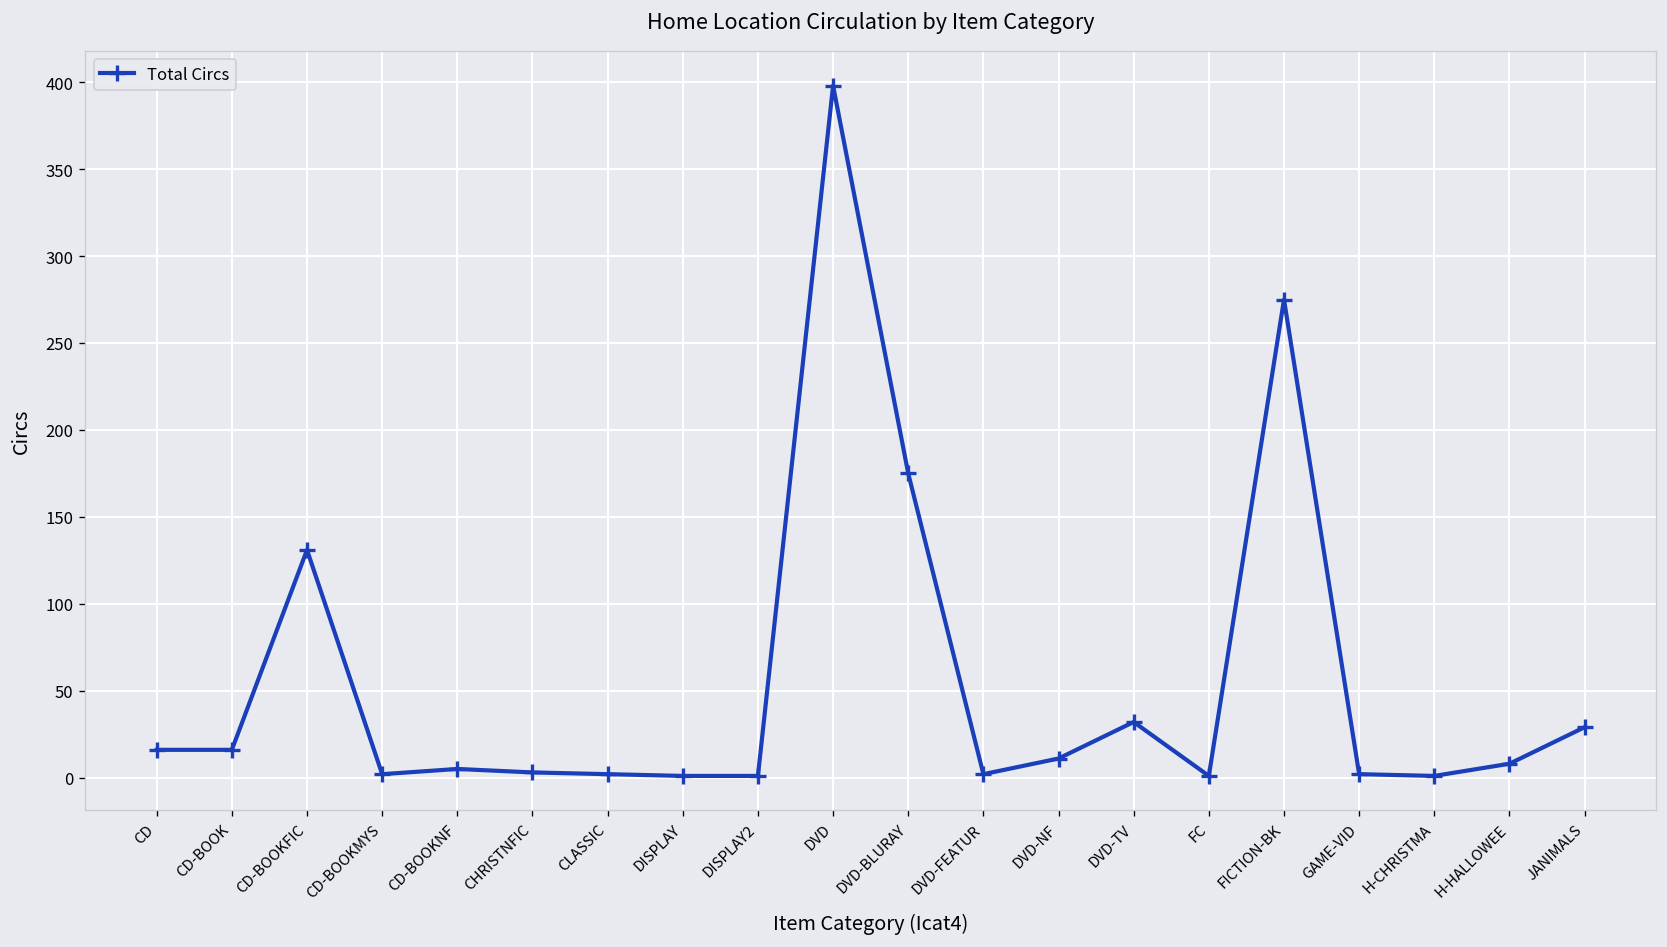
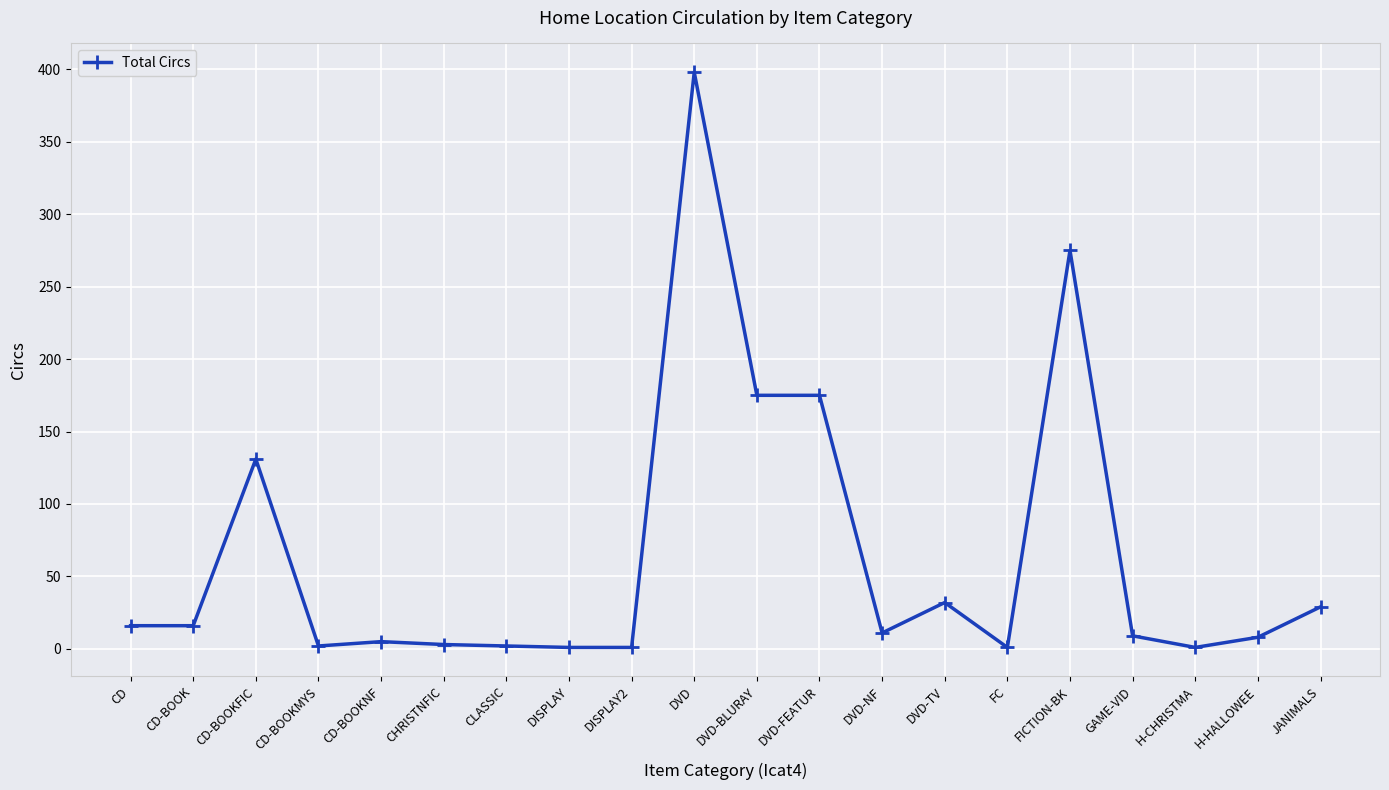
  {
    "CD": 16,
    "CD-BOOK": 16,
    "CD-BOOKFIC": 131,
    "CD-BOOKMYS": 2,
    "CD-BOOKNF": 5,
    "CHRISTNFIC": 3,
    "CLASSIC": 2,
    "DISPLAY": 1,
    "DISPLAY2": 1,
    "DVD": 398,
    "DVD-BLURAY": 175,
-   "DVD-FEATUR": 2,
+   "DVD-FEATUR": 175,
    "DVD-NF": 11,
    "DVD-TV": 32,
    "FC": 1,
    "FICTION-BK": 275,
-   "GAME-VID": 2,
+   "GAME-VID": 9,
    "H-CHRISTMA": 1,
    "H-HALLOWEE": 8,
    "JANIMALS": 29
  }
